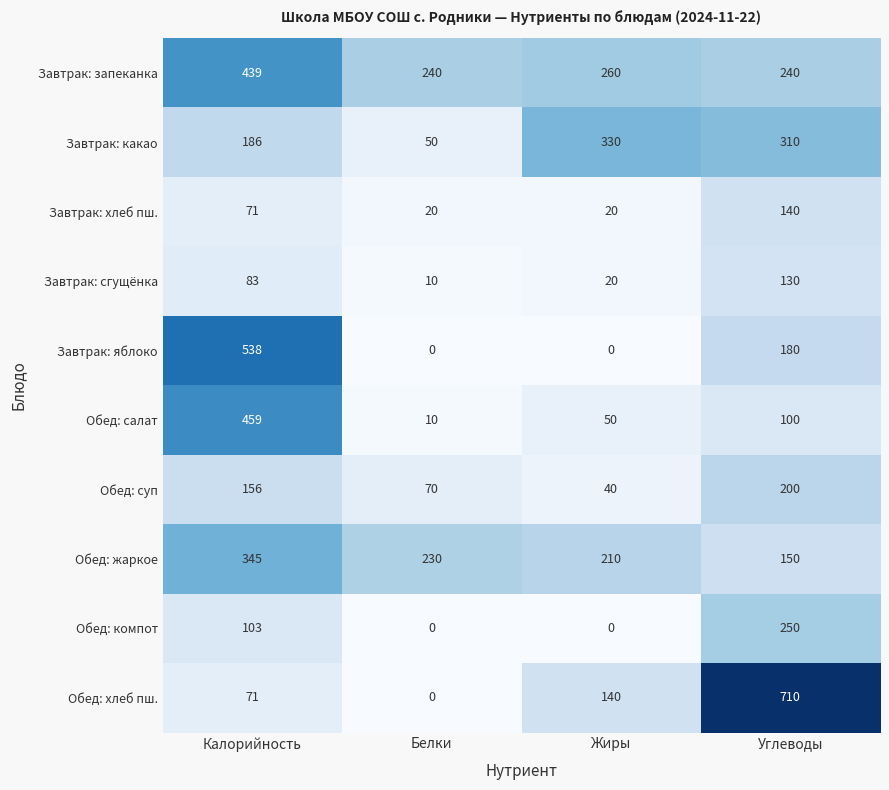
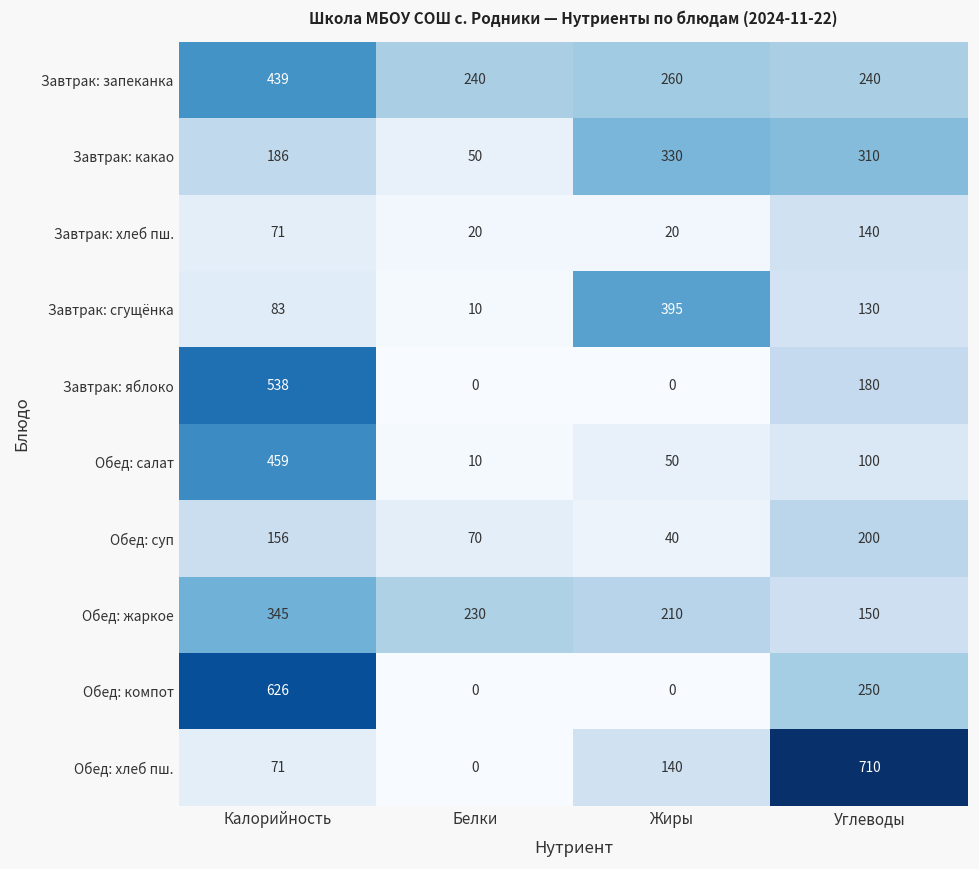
  {
    "Завтрак: запеканка": {
      "Калорийность": 439,
      "Белки": 240,
      "Жиры": 260,
      "Углеводы": 240
    },
    "Завтрак: какао": {
      "Калорийность": 186,
      "Белки": 50,
      "Жиры": 330,
      "Углеводы": 310
    },
    "Завтрак: хлеб пш.": {
      "Калорийность": 71,
      "Белки": 20,
      "Жиры": 20,
      "Углеводы": 140
    },
    "Завтрак: сгущёнка": {
      "Калорийность": 83,
      "Белки": 10,
-     "Жиры": 20,
+     "Жиры": 395,
      "Углеводы": 130
    },
    "Завтрак: яблоко": {
      "Калорийность": 538,
      "Белки": 0,
      "Жиры": 0,
      "Углеводы": 180
    },
    "Обед: салат": {
      "Калорийность": 459,
      "Белки": 10,
      "Жиры": 50,
      "Углеводы": 100
    },
    "Обед: суп": {
      "Калорийность": 156,
      "Белки": 70,
      "Жиры": 40,
      "Углеводы": 200
    },
    "Обед: жаркое": {
      "Калорийность": 345,
      "Белки": 230,
      "Жиры": 210,
      "Углеводы": 150
    },
    "Обед: компот": {
-     "Калорийность": 103,
+     "Калорийность": 626,
      "Белки": 0,
      "Жиры": 0,
      "Углеводы": 250
    },
    "Обед: хлеб пш.": {
      "Калорийность": 71,
      "Белки": 0,
      "Жиры": 140,
      "Углеводы": 710
    }
  }
